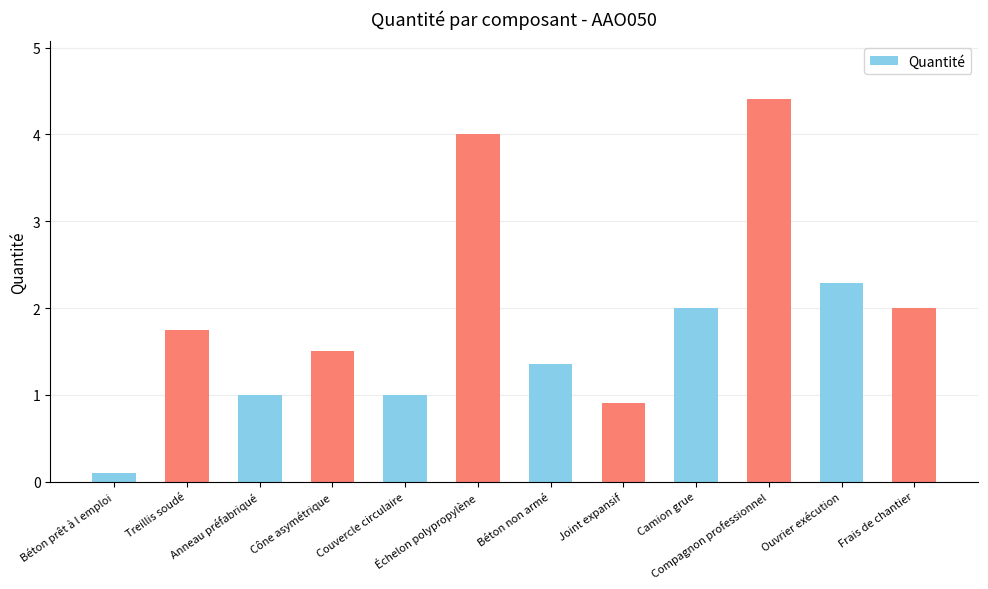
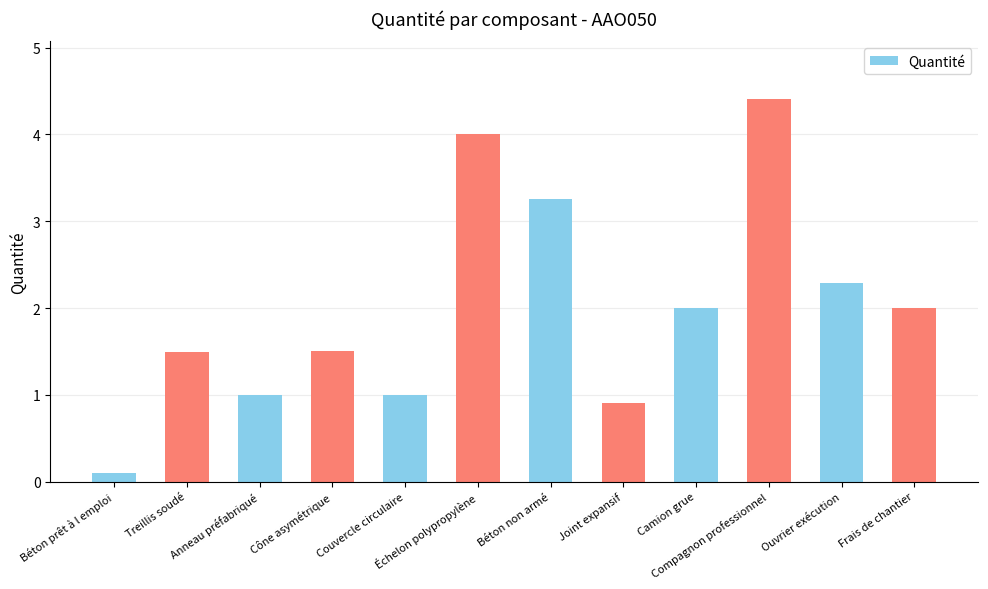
  {
    "Béton prêt à l emploi": 0.1,
-   "Treillis soudé": 1.8,
+   "Treillis soudé": 1.5,
    "Anneau préfabriqué": 1.0,
    "Cône asymétrique": 1.5,
    "Couvercle circulaire": 1.0,
    "Échelon polypropylène": 4.0,
-   "Béton non armé": 1.4,
+   "Béton non armé": 3.3,
    "Joint expansif": 0.9,
    "Camion grue": 2.0,
    "Compagnon professionnel": 4.4,
    "Ouvrier exécution": 2.3,
    "Frais de chantier": 2.0
  }
